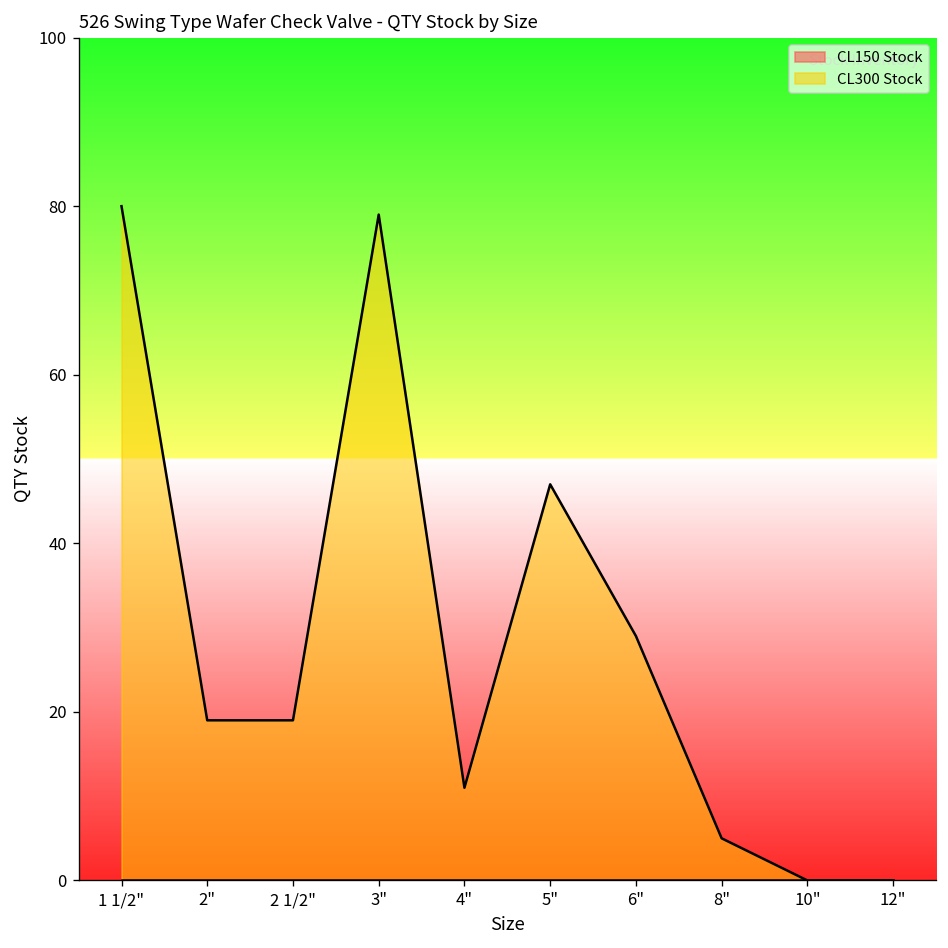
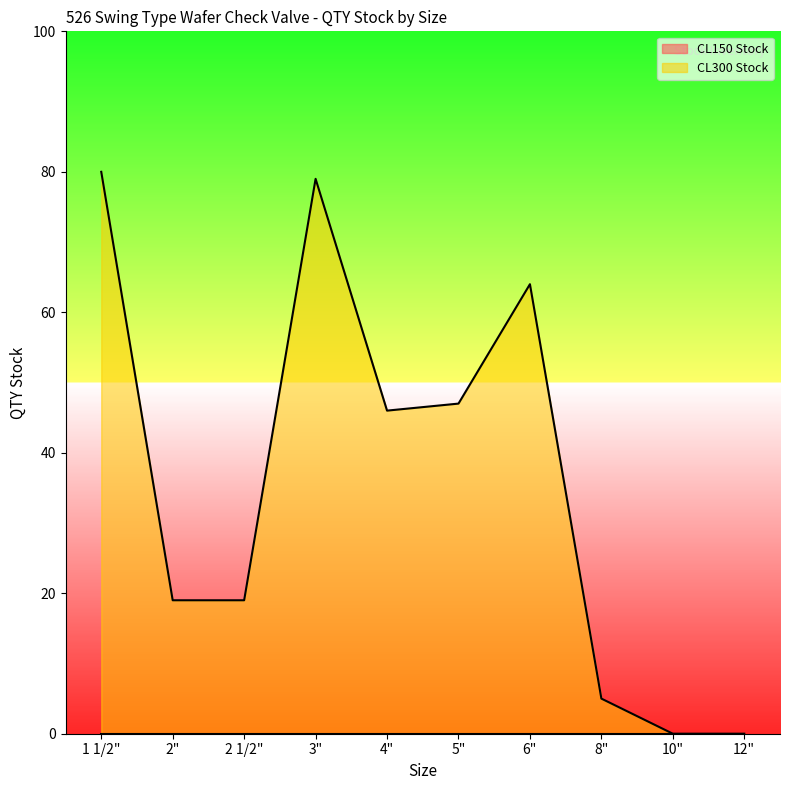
  {
    "CL150 Stock": {
      "1 1/2\"": 0,
      "2\"": 0,
      "2 1/2\"": 0,
      "3\"": 0,
      "4\"": 0,
      "5\"": 0,
      "6\"": 0,
      "8\"": 0
    },
    "CL300 Stock": {
      "1 1/2\"": 80,
      "2\"": 19,
      "2 1/2\"": 19,
      "3\"": 79,
-     "4\"": 11,
+     "4\"": 46,
      "5\"": 47,
-     "6\"": 29,
+     "6\"": 64,
      "8\"": 5
    }
  }
